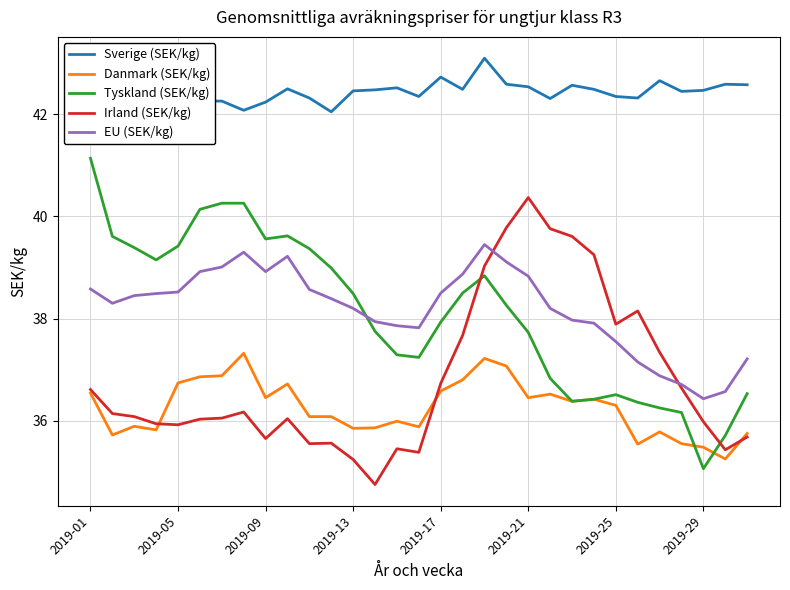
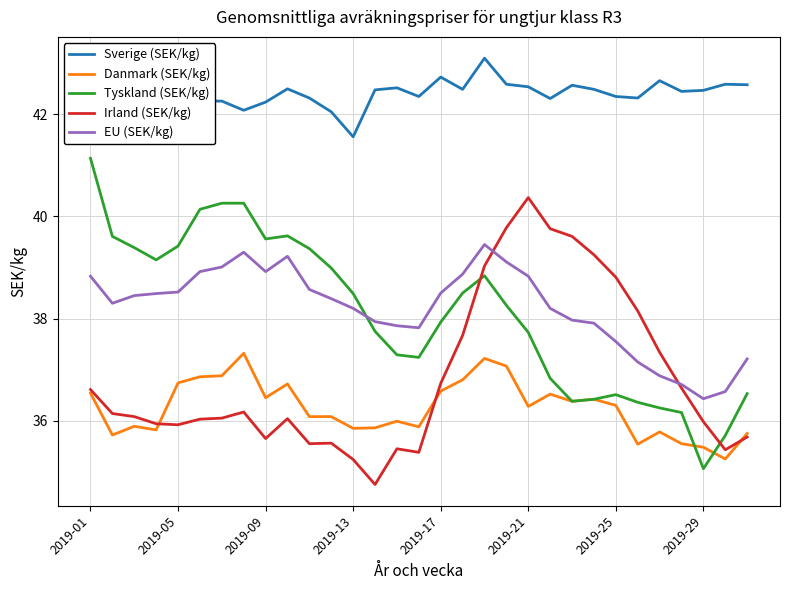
  {
    "Sverige (SEK/kg)": {
      "2019-09": 42.2,
-     "2019-13": 42.5,
+     "2019-13": 41.6,
      "2019-17": 42.7,
      "2019-21": 42.5,
      "2019-25": 42.4,
      "2019-29": 42.5
    },
    "Danmark (SEK/kg)": {
      "2019-01": 36.5,
      "2019-05": 36.7,
      "2019-09": 36.5,
      "2019-13": 35.9,
      "2019-17": 36.6,
-     "2019-21": 36.5,
+     "2019-21": 36.3,
      "2019-25": 36.3,
      "2019-29": 35.5
    },
    "Tyskland (SEK/kg)": {
      "2019-01": 41.1,
      "2019-05": 39.4,
      "2019-09": 39.6,
      "2019-13": 38.5,
      "2019-17": 37.9,
      "2019-21": 37.7,
      "2019-25": 36.5,
      "2019-29": 35.1
    },
    "Irland (SEK/kg)": {
      "2019-01": 36.6,
      "2019-05": 35.9,
      "2019-09": 35.7,
      "2019-13": 35.2,
      "2019-17": 36.7,
      "2019-21": 40.4,
-     "2019-25": 37.9,
+     "2019-25": 38.8,
      "2019-29": 36.0
    },
    "EU (SEK/kg)": {
-     "2019-01": 38.6,
+     "2019-01": 38.8,
      "2019-05": 38.5,
      "2019-09": 38.9,
      "2019-13": 38.2,
      "2019-17": 38.5,
      "2019-21": 38.8,
      "2019-25": 37.6,
      "2019-29": 36.4
    }
  }
